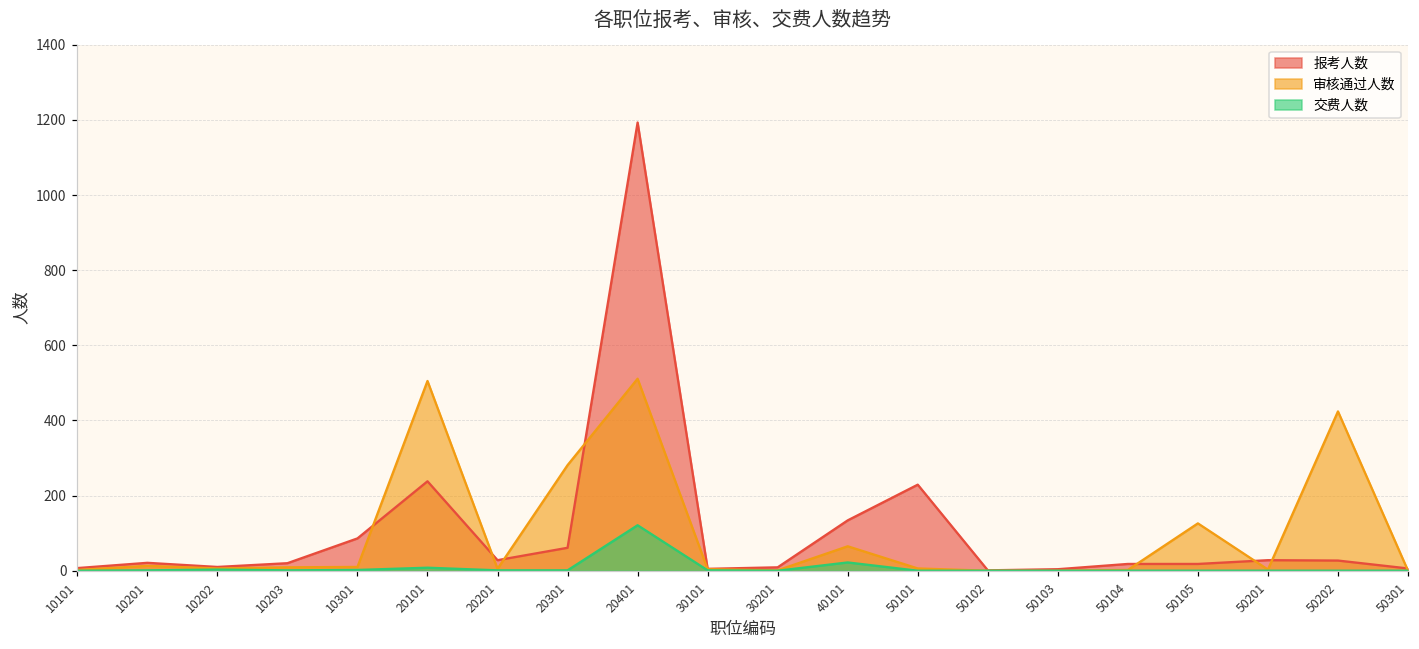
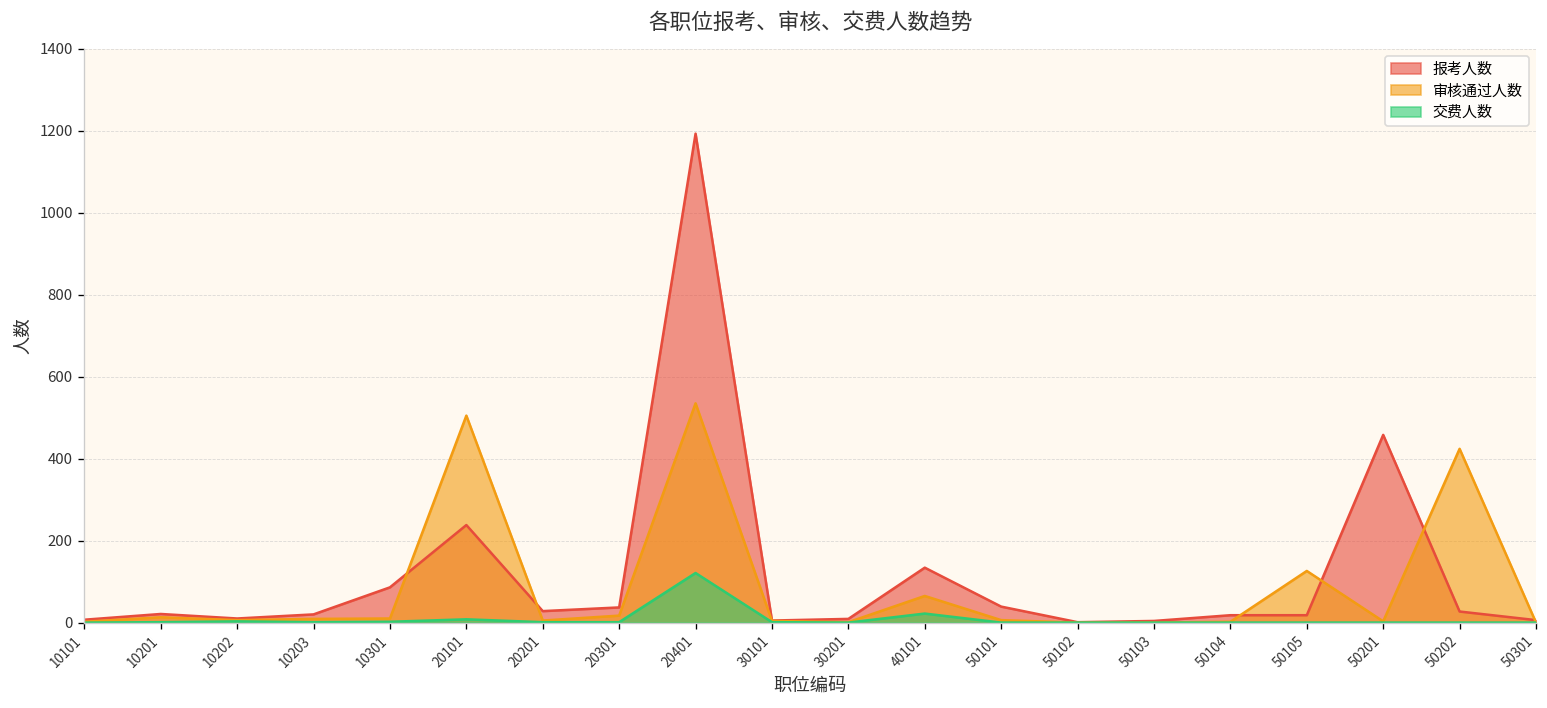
  {
    "报考人数": {
      "10201": 20,
      "10203": 20,
      "10301": 90,
      "20101": 240,
      "20201": 30,
-     "20301": 60,
+     "20301": 40,
      "20401": 1190,
      "30201": 10,
      "40101": 130,
-     "50101": 230,
+     "50101": 40,
      "50104": 20,
      "50105": 20,
-     "50201": 30,
+     "50201": 460,
      "50202": 30
    },
    "审核通过人数": {
      "10201": 10,
      "10203": 10,
      "10301": 10,
      "20101": 510,
-     "20301": 280,
-     "20401": 510,
+     "20301": 20,
+     "20401": 540,
      "40101": 70,
      "50105": 130,
      "50202": 420
    },
    "交费人数": {
      "10201": 0,
      "10203": 0,
      "10301": 0,
      "20101": 10,
      "20301": 0,
      "20401": 120,
      "40101": 20,
      "50105": 0,
      "50202": 0
    }
  }
